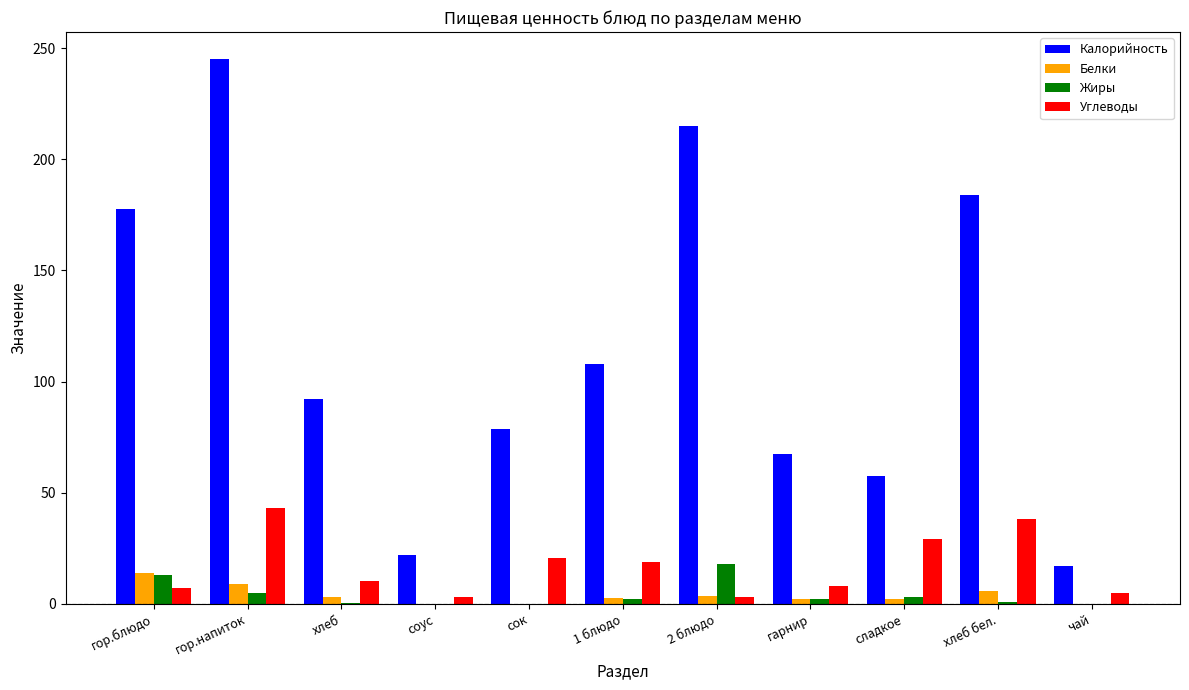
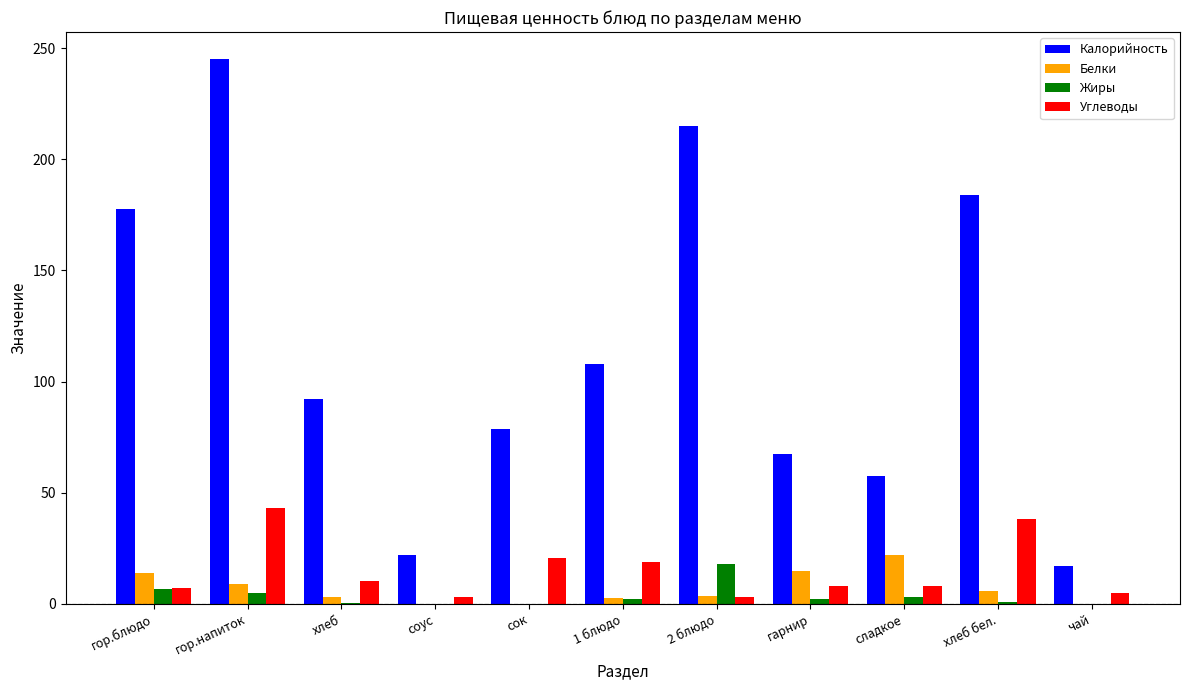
  {
    "Калорийность": {
      "гор.блюдо": 178,
      "гор.напиток": 245,
      "хлеб": 92,
      "соус": 22,
      "сок": 79,
      "1 блюдо": 108,
      "2 блюдо": 215,
      "гарнир": 68,
      "сладкое": 58,
      "хлеб бел.": 184,
      "чай": 17
    },
    "Белки": {
      "гор.блюдо": 14,
      "гор.напиток": 9,
      "хлеб": 3,
      "соус": 0,
      "сок": 0,
      "1 блюдо": 3,
      "2 блюдо": 4,
-     "гарнир": 2,
-     "сладкое": 2,
+     "гарнир": 15,
+     "сладкое": 22,
      "хлеб бел.": 6,
      "чай": 0
    },
    "Жиры": {
-     "гор.блюдо": 13,
+     "гор.блюдо": 7,
      "гор.напиток": 5,
      "соус": 0,
      "сок": 0,
      "1 блюдо": 2,
      "2 блюдо": 18,
      "гарнир": 2,
      "сладкое": 3,
      "чай": 0
    },
    "Углеводы": {
      "гор.блюдо": 7,
      "гор.напиток": 43,
      "хлеб": 10,
      "соус": 3,
      "сок": 21,
      "1 блюдо": 19,
      "2 блюдо": 3,
      "гарнир": 8,
-     "сладкое": 29,
+     "сладкое": 8,
      "хлеб бел.": 38,
      "чай": 5
    }
  }
